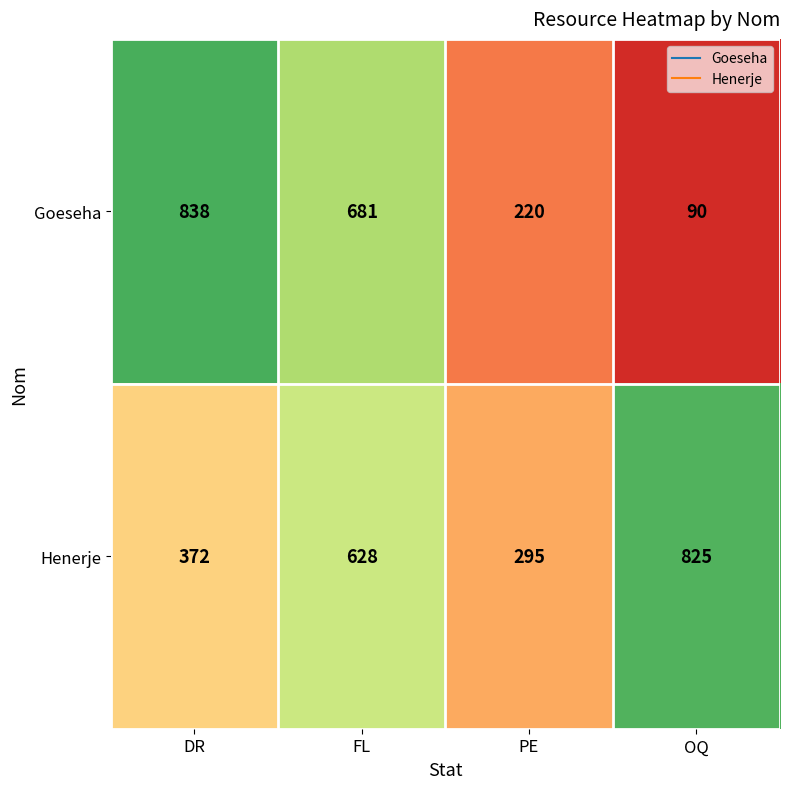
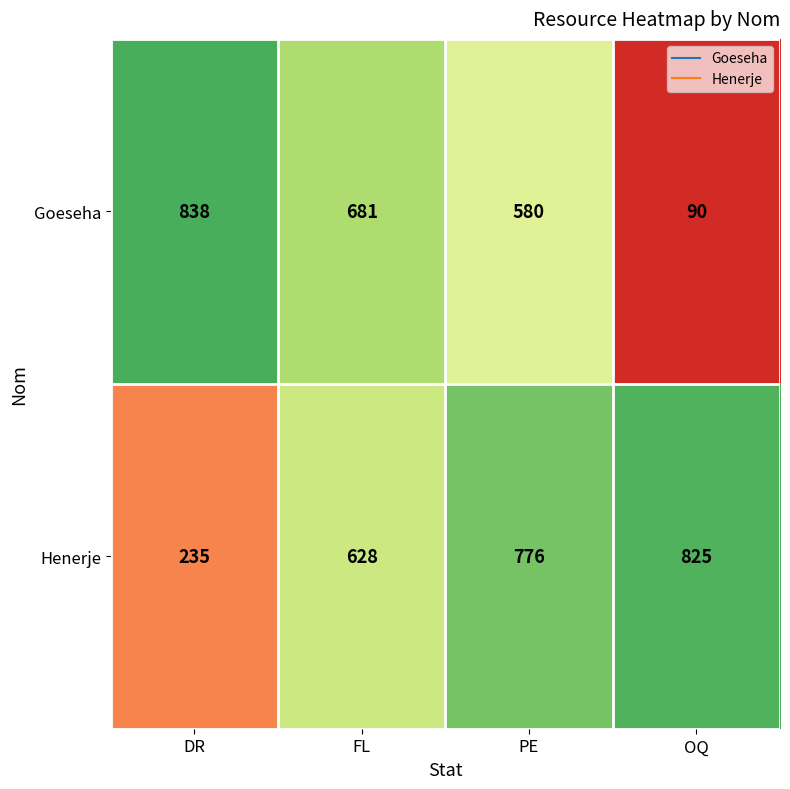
  {
    "Goeseha": {
      "DR": 838,
      "FL": 681,
-     "PE": 220,
+     "PE": 580,
      "OQ": 90
    },
    "Henerje": {
-     "DR": 372,
+     "DR": 235,
      "FL": 628,
-     "PE": 295,
+     "PE": 776,
      "OQ": 825
    }
  }
